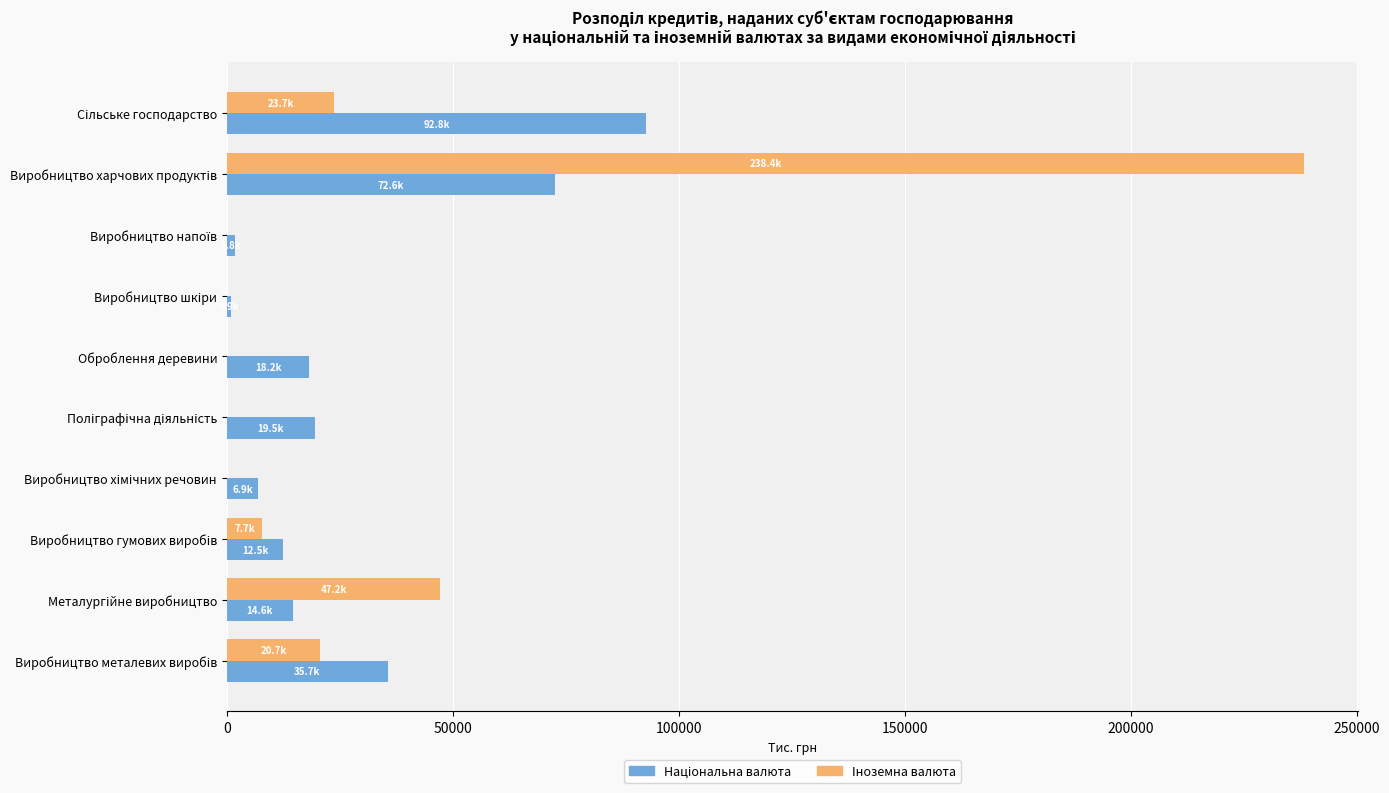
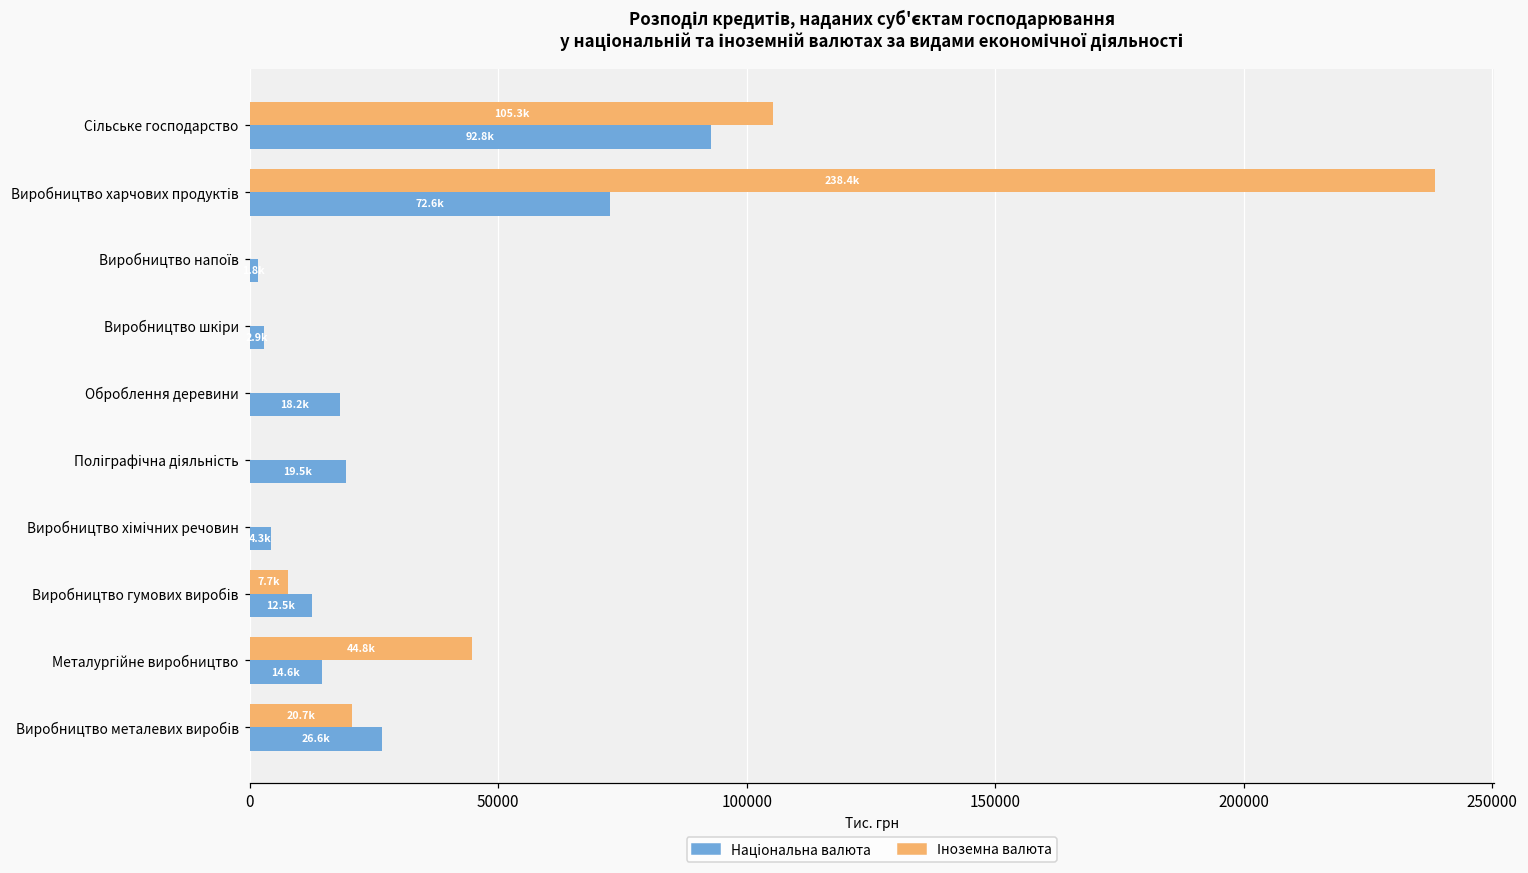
  {
    "Національна валюта": {
      "Сільське господарство": "92.8k",
      "Виробництво харчових продуктів": "72.6k",
-     "Виробництво шкіри": "1000",
+     "Виробництво шкіри": "3000",
      "Оброблення деревини": "18.2k",
      "Поліграфічна діяльність": "19.5k",
-     "Виробництво хімічних речовин": "6.9k",
+     "Виробництво хімічних речовин": "4.3k",
      "Виробництво гумових виробів": "12.5k",
      "Металургійне виробництво": "14.6k",
-     "Виробництво металевих виробів": "35.7k"
+     "Виробництво металевих виробів": "26.6k"
    },
    "Іноземна валюта": {
-     "Сільське господарство": "23.7k",
+     "Сільське господарство": "105.3k",
      "Виробництво харчових продуктів": "238.4k",
      "Виробництво гумових виробів": "7.7k",
-     "Металургійне виробництво": "47.2k",
+     "Металургійне виробництво": "44.8k",
      "Виробництво металевих виробів": "20.7k"
    }
  }
